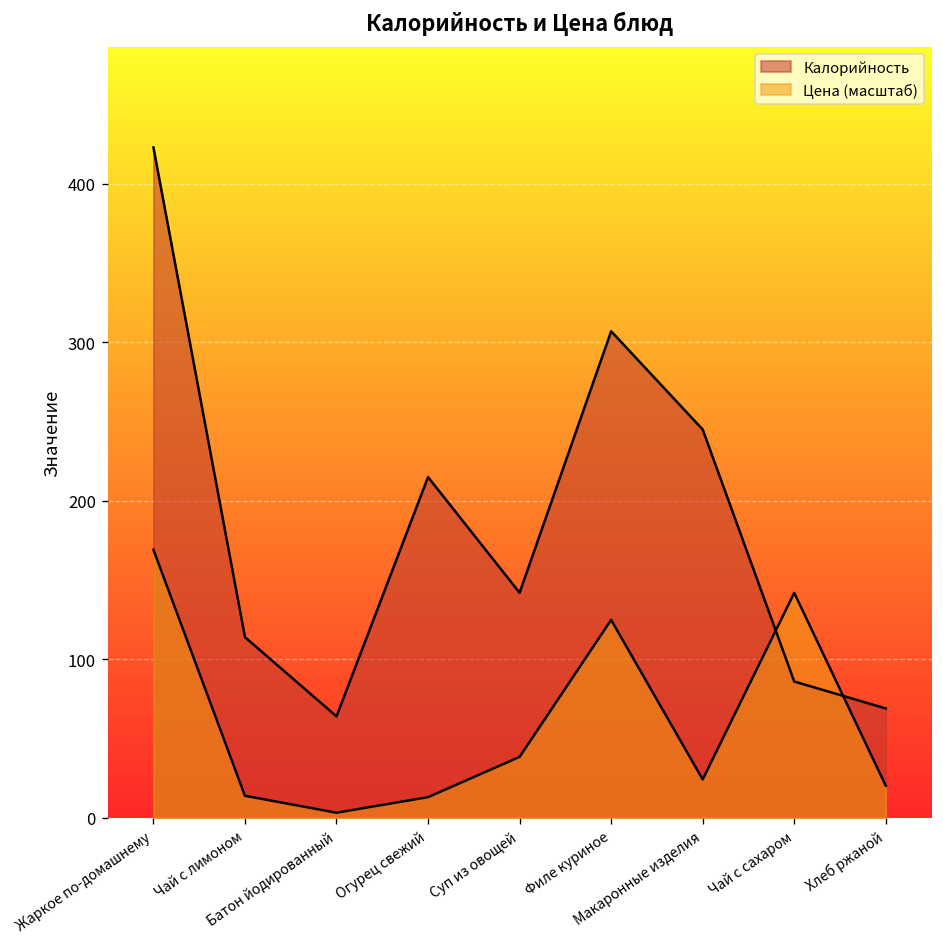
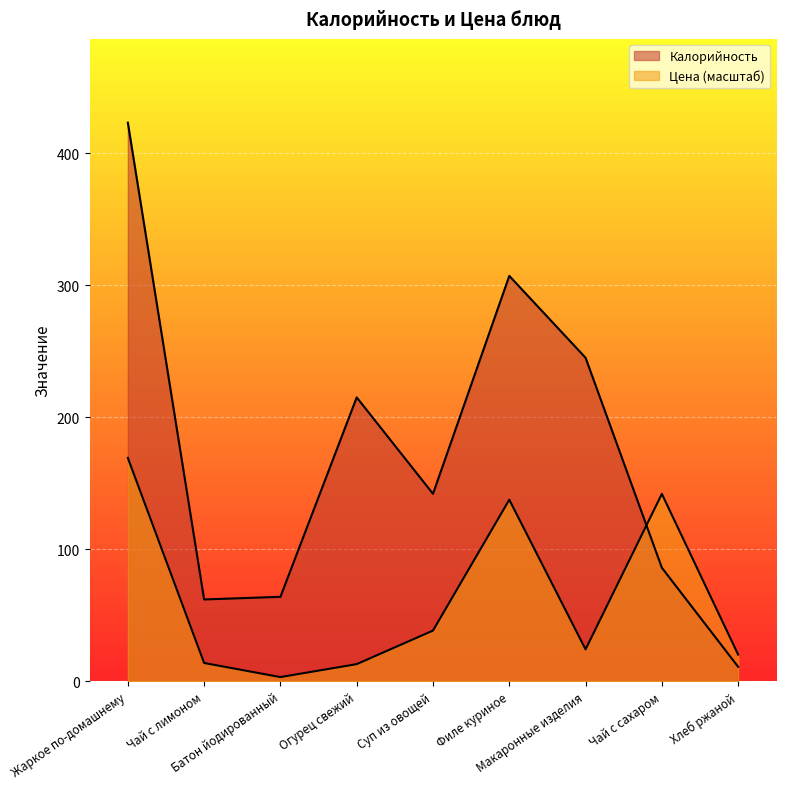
  {
    "Калорийность": {
      "Жаркое по-домашнему": 423,
-     "Чай с лимоном": 114,
+     "Чай с лимоном": 62,
      "Батон йодированный": 64,
      "Огурец свежий": 215,
      "Суп из овощей": 142,
      "Филе куриное": 307,
      "Макаронные изделия": 245,
      "Чай с сахаром": 86,
-     "Хлеб ржаной": 69
+     "Хлеб ржаной": 11
    },
    "Цена (масштаб)": {
      "Жаркое по-домашнему": 169,
      "Чай с лимоном": 14,
      "Батон йодированный": 3,
      "Огурец свежий": 13,
      "Суп из овощей": 38,
-     "Филе куриное": 125,
+     "Филе куриное": 138,
      "Макаронные изделия": 24,
      "Чай с сахаром": 142,
      "Хлеб ржаной": 20
    }
  }
